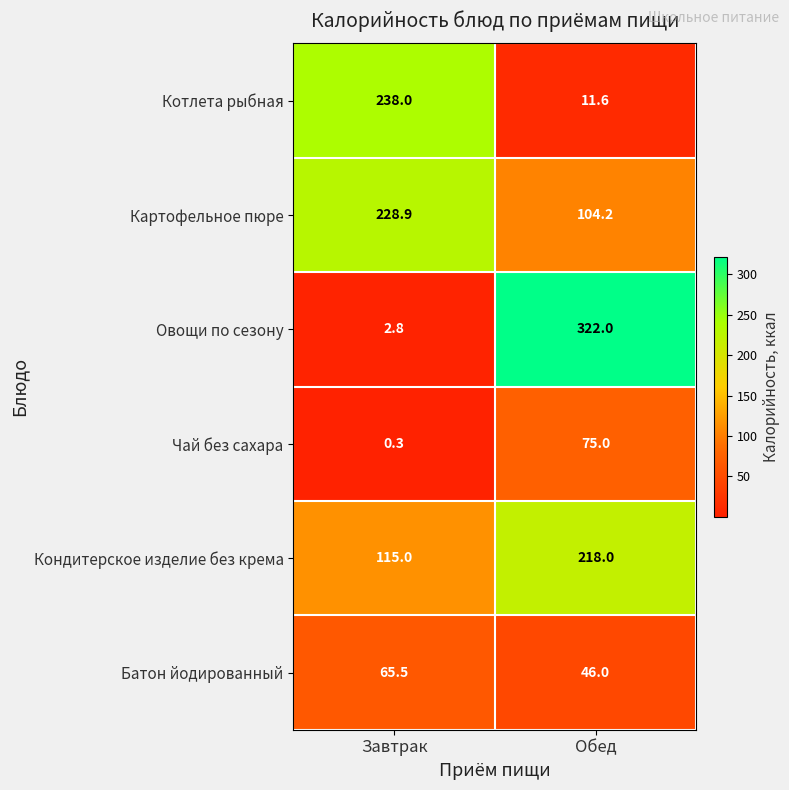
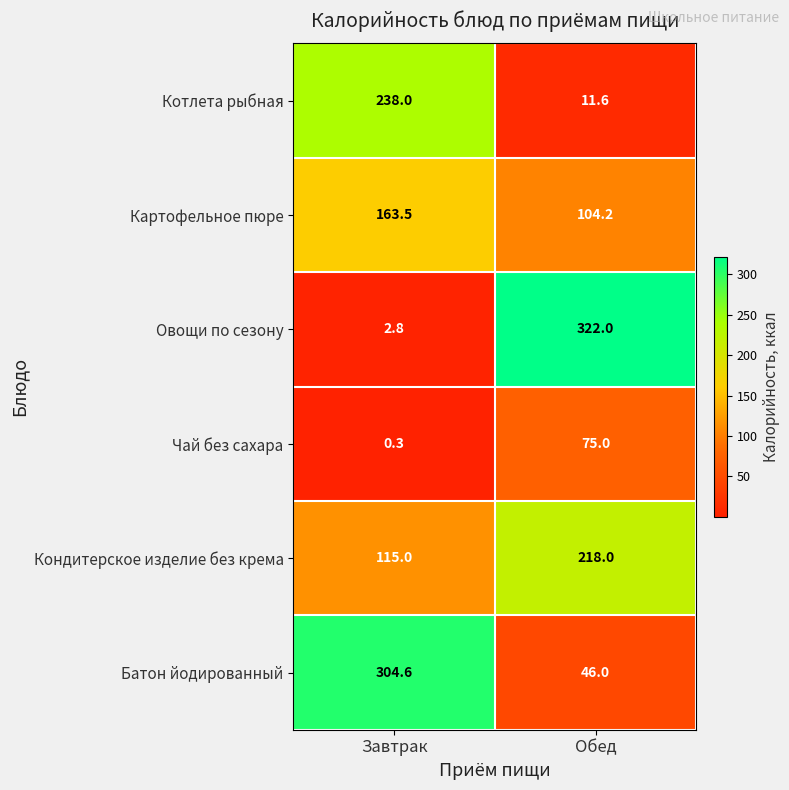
  {
    "Котлета рыбная": {
      "Завтрак": 238.0,
      "Обед": 11.6
    },
    "Картофельное пюре": {
-     "Завтрак": 228.9,
+     "Завтрак": 163.5,
      "Обед": 104.2
    },
    "Овощи по сезону": {
      "Завтрак": 2.8,
      "Обед": 322.0
    },
    "Чай без сахара": {
      "Завтрак": 0.3,
      "Обед": 75.0
    },
    "Кондитерское изделие без крема": {
      "Завтрак": 115.0,
      "Обед": 218.0
    },
    "Батон йодированный": {
-     "Завтрак": 65.5,
+     "Завтрак": 304.6,
      "Обед": 46.0
    }
  }
